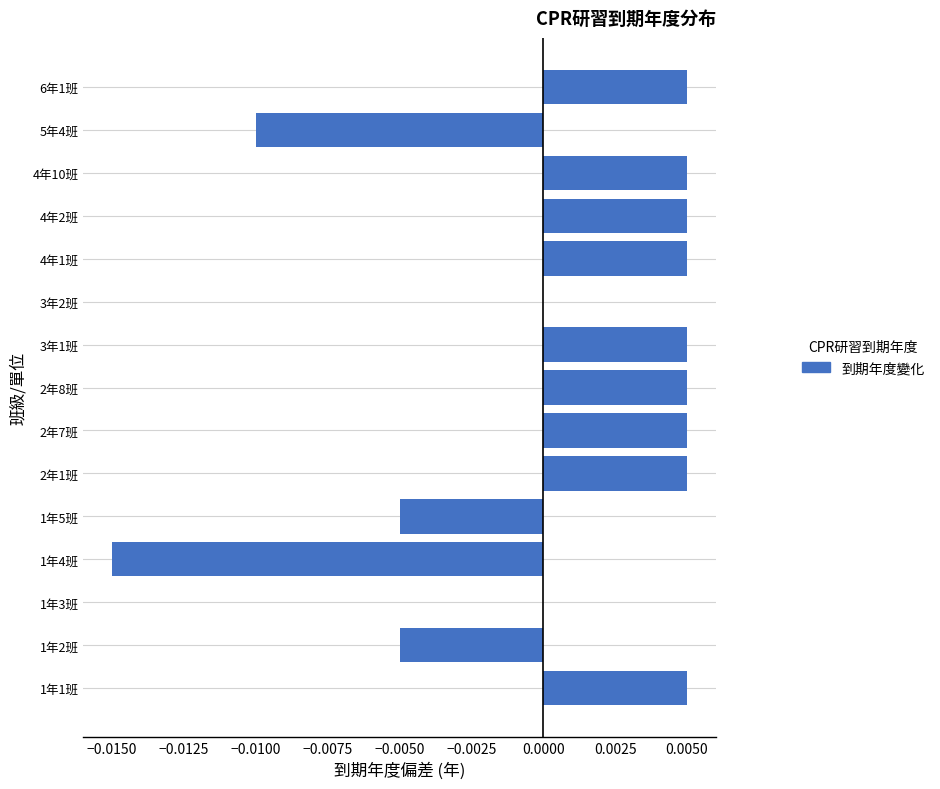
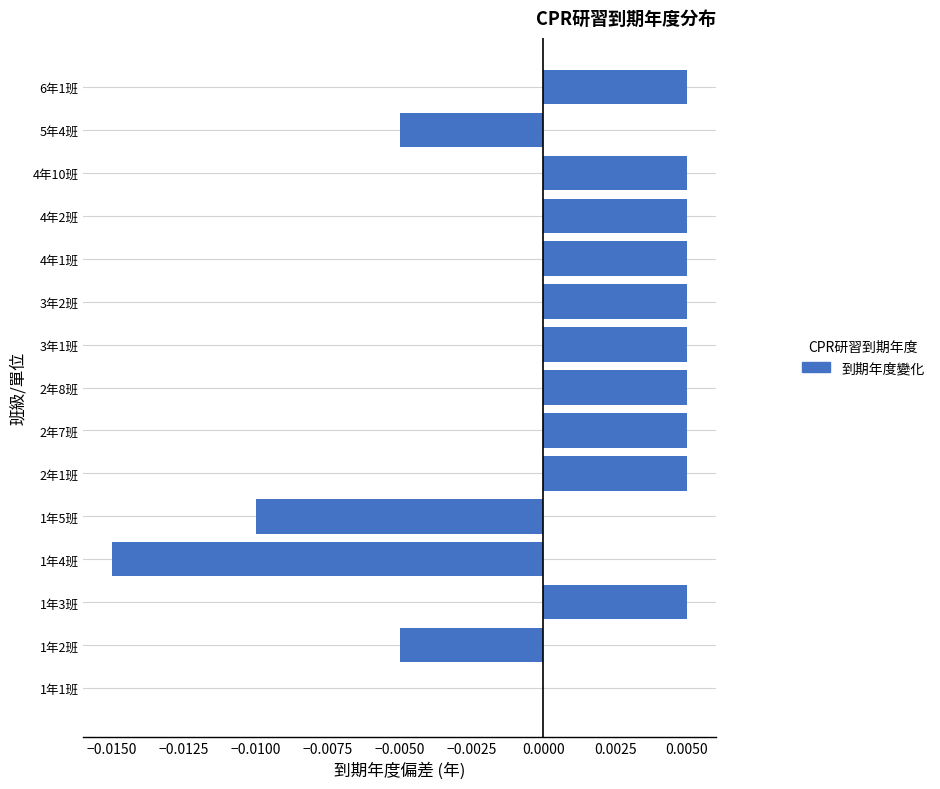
  {
    "6年1班": 0.0050,
-   "5年4班": -0.0100,
+   "5年4班": -0.0050,
    "4年10班": 0.0050,
    "4年2班": 0.0050,
    "4年1班": 0.0050,
-   "3年2班": 0.0000,
+   "3年2班": 0.0050,
    "3年1班": 0.0050,
    "2年8班": 0.0050,
    "2年7班": 0.0050,
    "2年1班": 0.0050,
-   "1年5班": -0.0050,
+   "1年5班": -0.0100,
    "1年4班": -0.0150,
-   "1年3班": 0.0000,
+   "1年3班": 0.0050,
    "1年2班": -0.0050,
-   "1年1班": 0.0050
+   "1年1班": 0.0000
  }
